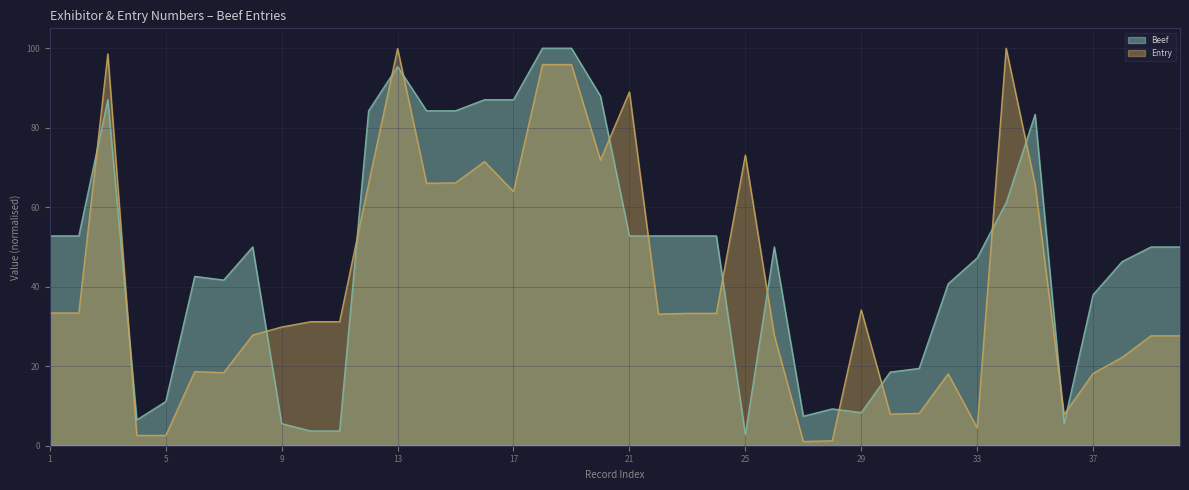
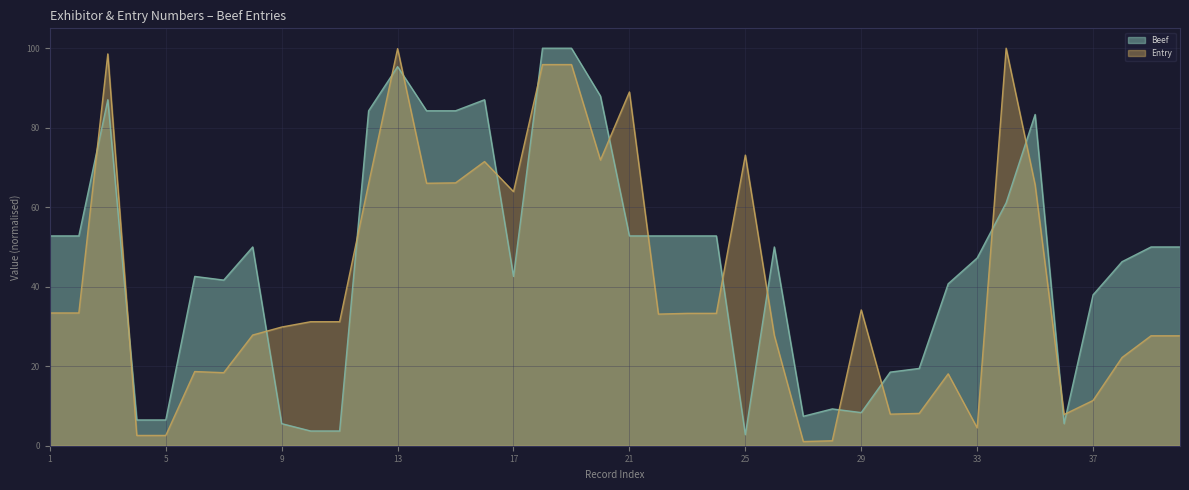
  {
    "Beef": {
      "1": 53,
-     "5": 11,
+     "5": 6,
      "9": 6,
      "13": 95,
-     "17": 87,
+     "17": 43,
      "21": 53,
      "25": 3,
      "29": 8,
      "33": 47,
      "37": 38
    },
    "Entry": {
      "1": 33,
      "5": 3,
      "9": 30,
      "13": 100,
      "17": 64,
      "21": 89,
      "25": 73,
      "29": 34,
      "33": 4,
-     "37": 18
+     "37": 11
    }
  }
